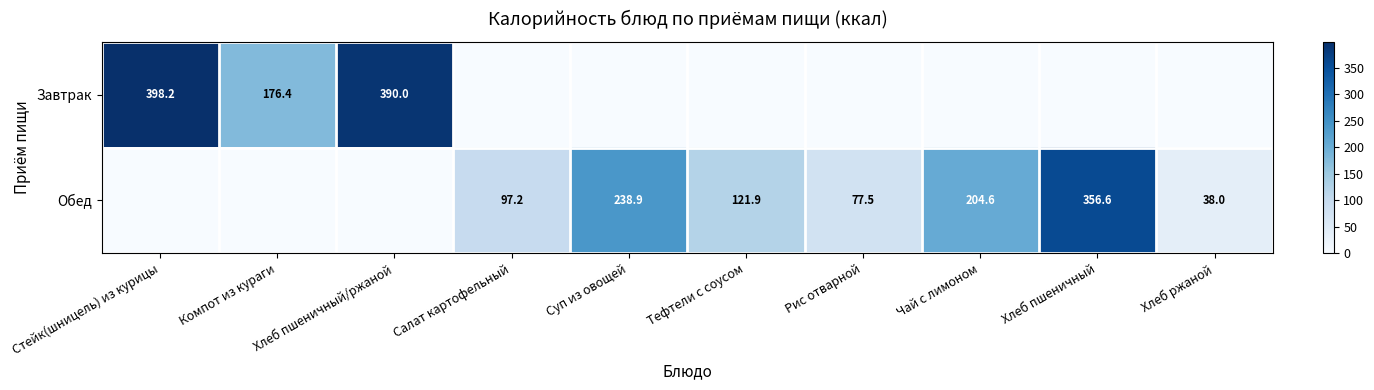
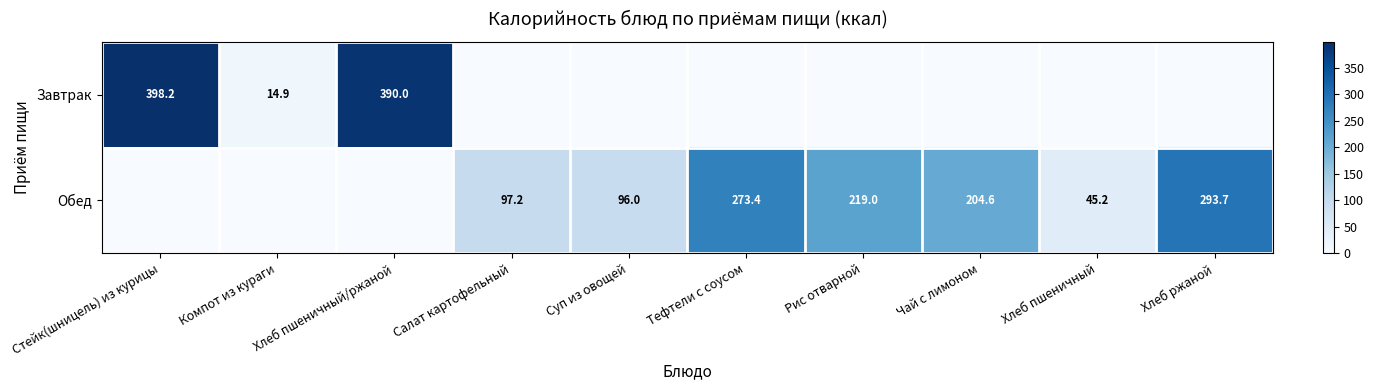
  {
    "Завтрак": {
      "Стейк(шницель) из курицы": 398.2,
-     "Компот из кураги": 176.4,
+     "Компот из кураги": 14.9,
      "Хлеб пшеничный/ржаной": 390.0
    },
    "Обед": {
      "Салат картофельный": 97.2,
-     "Суп из овощей": 238.9,
-     "Тефтели с соусом": 121.9,
-     "Рис отварной": 77.5,
+     "Суп из овощей": 96.0,
+     "Тефтели с соусом": 273.4,
+     "Рис отварной": 219.0,
      "Чай с лимоном": 204.6,
-     "Хлеб пшеничный": 356.6,
-     "Хлеб ржаной": 38.0
+     "Хлеб пшеничный": 45.2,
+     "Хлеб ржаной": 293.7
    }
  }
